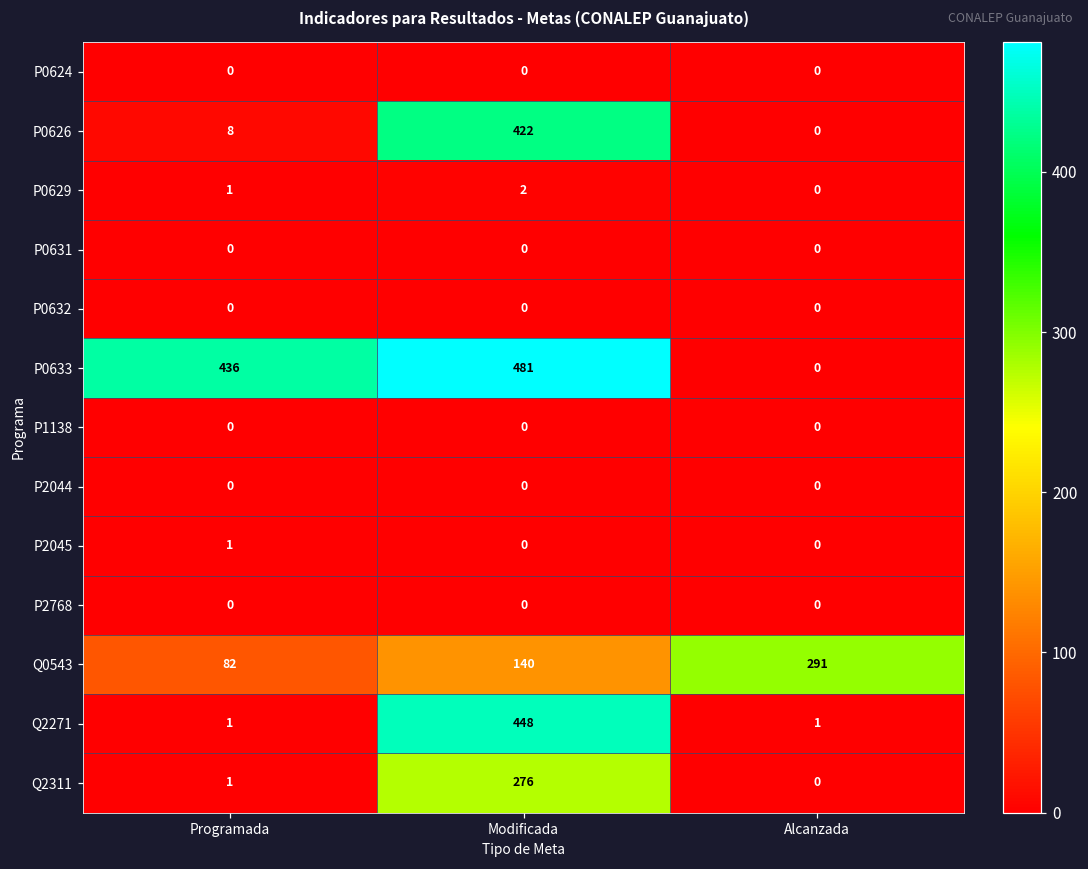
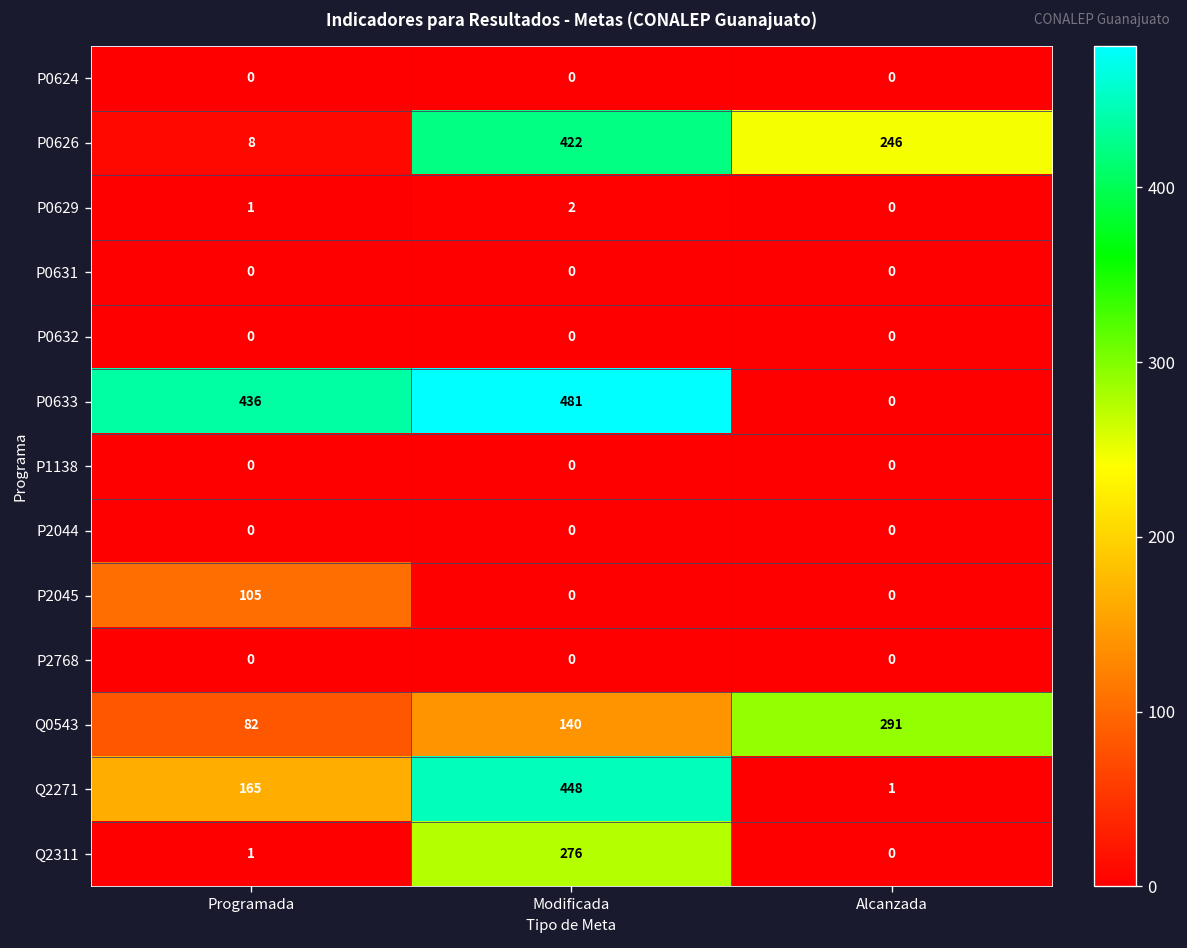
  {
    "P0624": {
      "Programada": 0,
      "Modificada": 0,
      "Alcanzada": 0
    },
    "P0626": {
      "Programada": 8,
      "Modificada": 422,
-     "Alcanzada": 0
+     "Alcanzada": 246
    },
    "P0629": {
      "Programada": 1,
      "Modificada": 2,
      "Alcanzada": 0
    },
    "P0631": {
      "Programada": 0,
      "Modificada": 0,
      "Alcanzada": 0
    },
    "P0632": {
      "Programada": 0,
      "Modificada": 0,
      "Alcanzada": 0
    },
    "P0633": {
      "Programada": 436,
      "Modificada": 481,
      "Alcanzada": 0
    },
    "P1138": {
      "Programada": 0,
      "Modificada": 0,
      "Alcanzada": 0
    },
    "P2044": {
      "Programada": 0,
      "Modificada": 0,
      "Alcanzada": 0
    },
    "P2045": {
-     "Programada": 1,
+     "Programada": 105,
      "Modificada": 0,
      "Alcanzada": 0
    },
    "P2768": {
      "Programada": 0,
      "Modificada": 0,
      "Alcanzada": 0
    },
    "Q0543": {
      "Programada": 82,
      "Modificada": 140,
      "Alcanzada": 291
    },
    "Q2271": {
-     "Programada": 1,
+     "Programada": 165,
      "Modificada": 448,
      "Alcanzada": 1
    },
    "Q2311": {
      "Programada": 1,
      "Modificada": 276,
      "Alcanzada": 0
    }
  }
